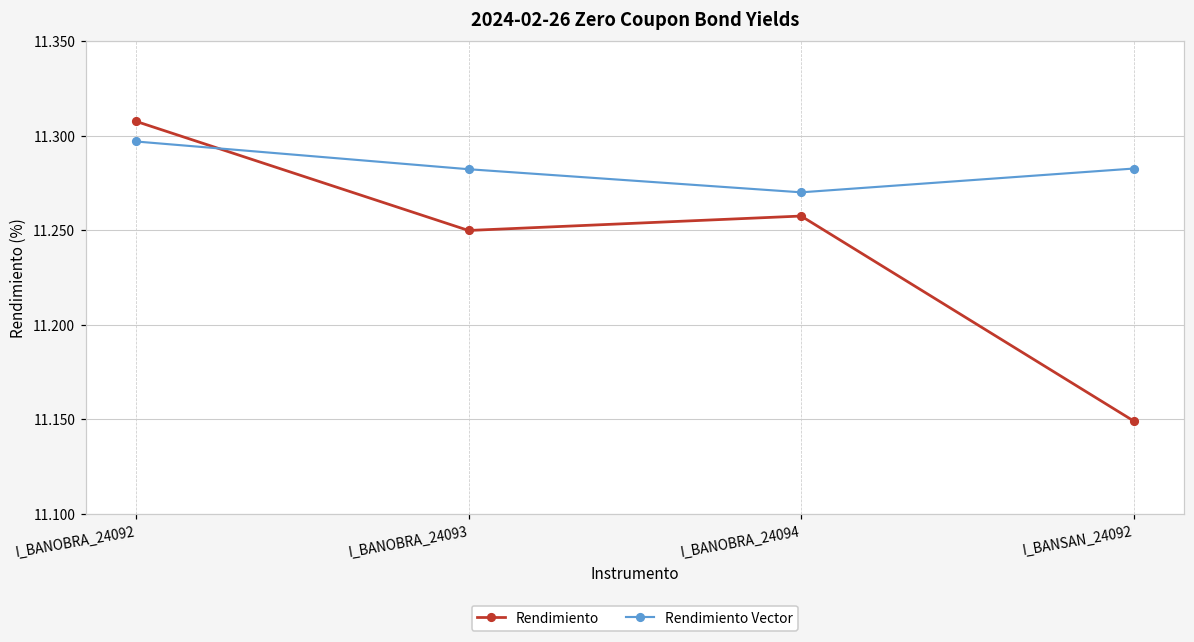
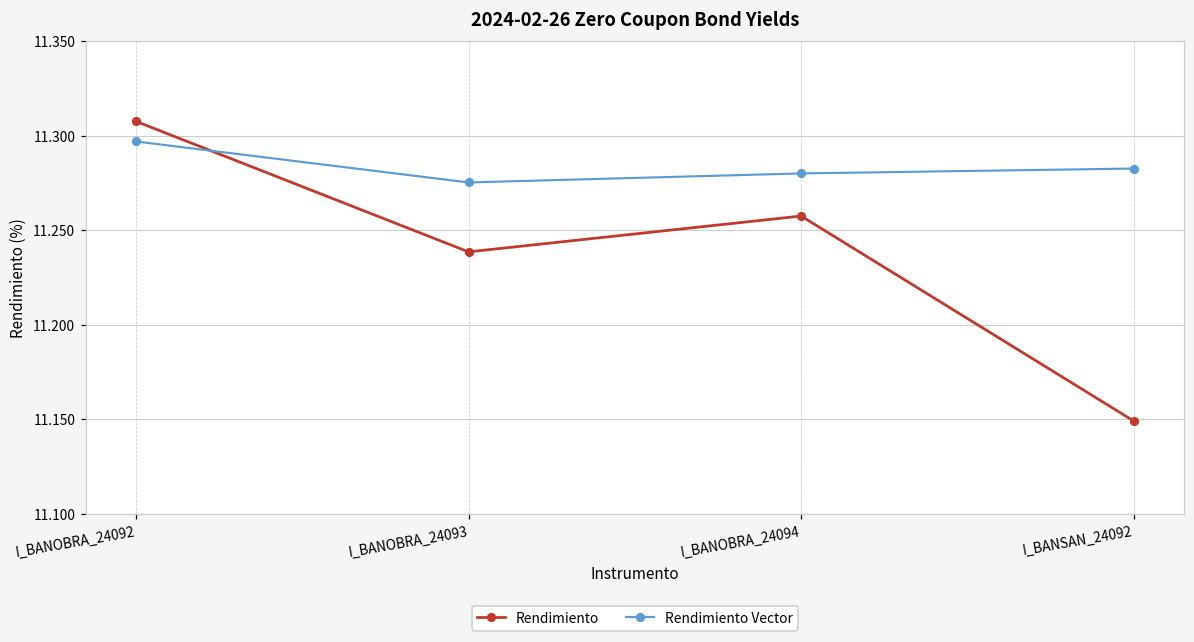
  {
    "Rendimiento": {
      "I_BANOBRA_24092": 11.308,
-     "I_BANOBRA_24093": 11.250,
+     "I_BANOBRA_24093": 11.239,
      "I_BANOBRA_24094": 11.257,
      "I_BANSAN_24092": 11.149
    },
    "Rendimiento Vector": {
      "I_BANOBRA_24092": 11.297,
-     "I_BANOBRA_24093": 11.282,
-     "I_BANOBRA_24094": 11.27,
+     "I_BANOBRA_24093": 11.275,
+     "I_BANOBRA_24094": 11.28,
      "I_BANSAN_24092": 11.283
    }
  }
